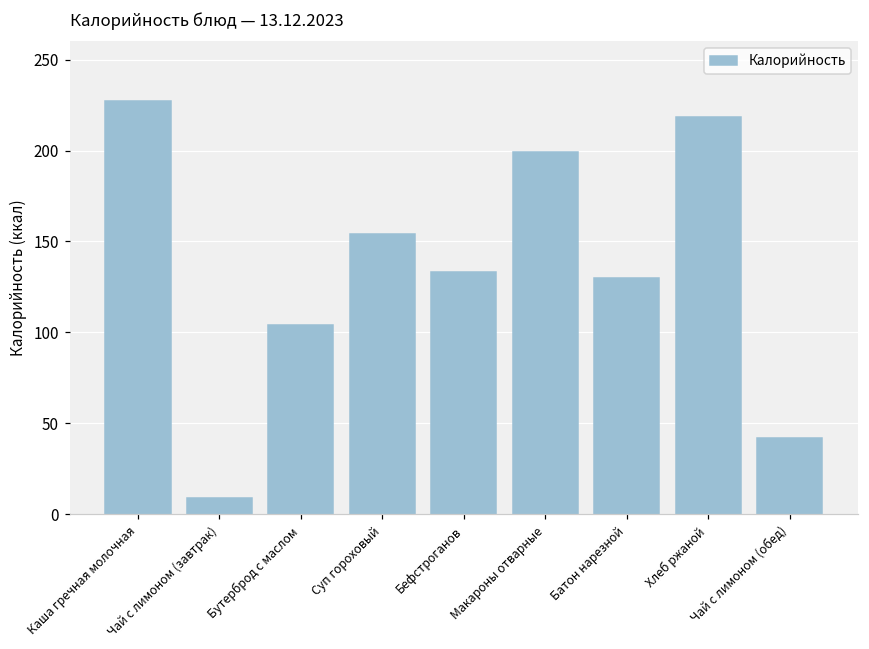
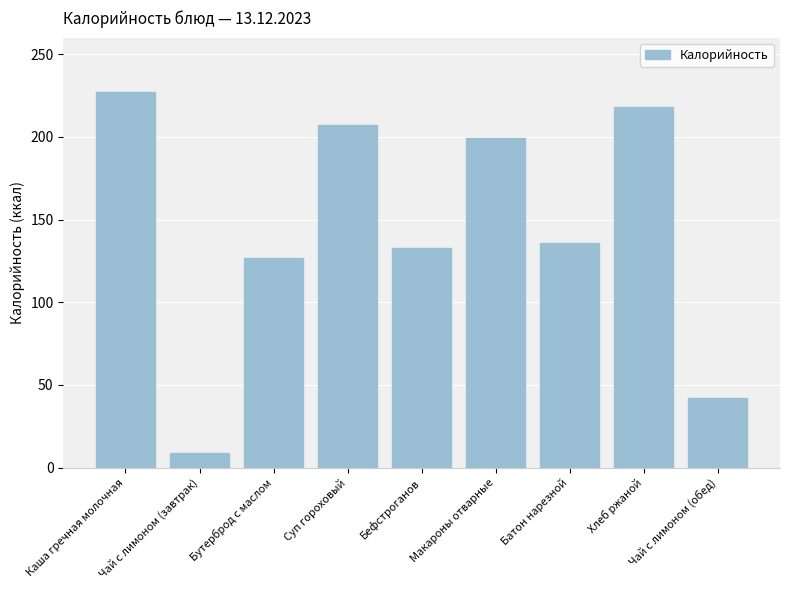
  {
    "Каша гречная молочная": 227,
    "Чай с лимоном (завтрак)": 9,
-   "Бутерброд с маслом": 104,
-   "Суп гороховый": 154,
+   "Бутерброд с маслом": 127,
+   "Суп гороховый": 207,
    "Бефстроганов": 133,
    "Макароны отварные": 199,
-   "Батон нарезной": 130,
+   "Батон нарезной": 136,
    "Хлеб ржаной": 218,
    "Чай с лимоном (обед)": 42
  }
